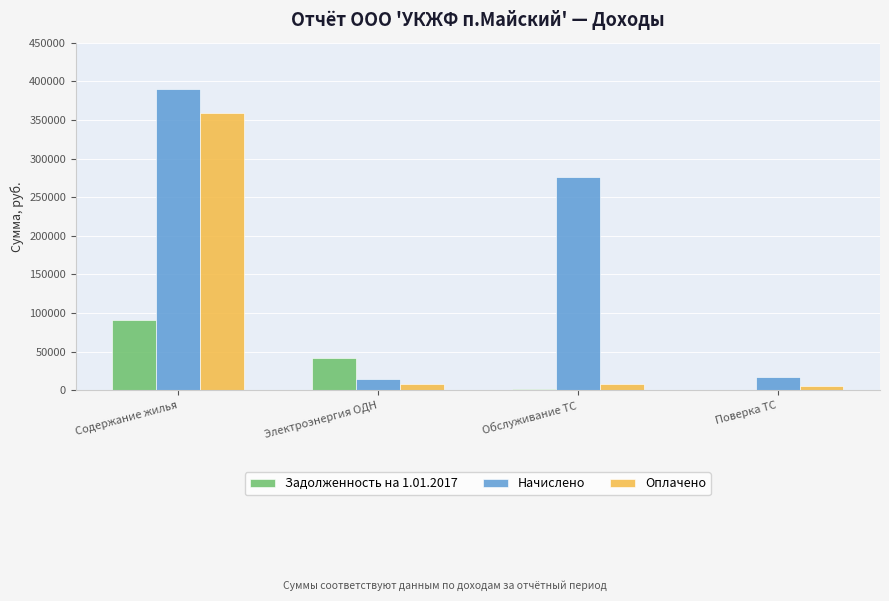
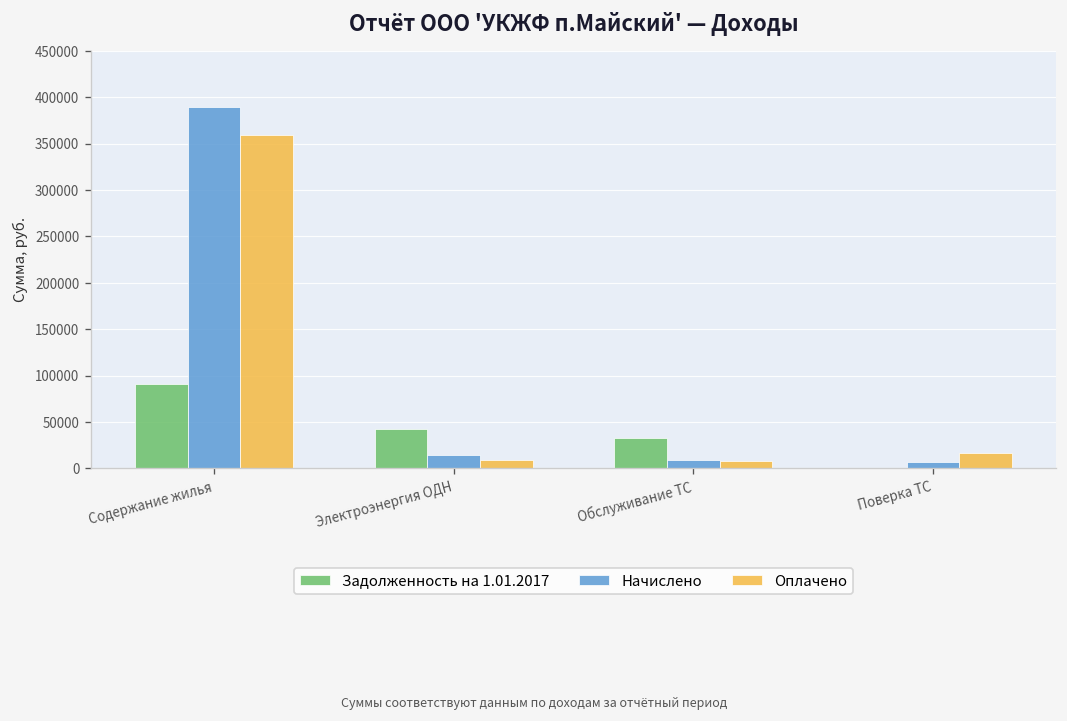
  {
    "Задолженность на 1.01.2017": {
      "Содержание жилья": 90000,
      "Электроэнергия ОДН": 40000,
-     "Обслуживание ТС": 0,
+     "Обслуживание ТС": 30000,
      "Поверка ТС": 0
    },
    "Начислено": {
      "Содержание жилья": 390000,
      "Электроэнергия ОДН": 10000,
-     "Обслуживание ТС": 280000,
-     "Поверка ТС": 20000
+     "Обслуживание ТС": 10000,
+     "Поверка ТС": 10000
    },
    "Оплачено": {
      "Содержание жилья": 360000,
      "Электроэнергия ОДН": 10000,
      "Обслуживание ТС": 10000,
-     "Поверка ТС": 10000
+     "Поверка ТС": 20000
    }
  }
